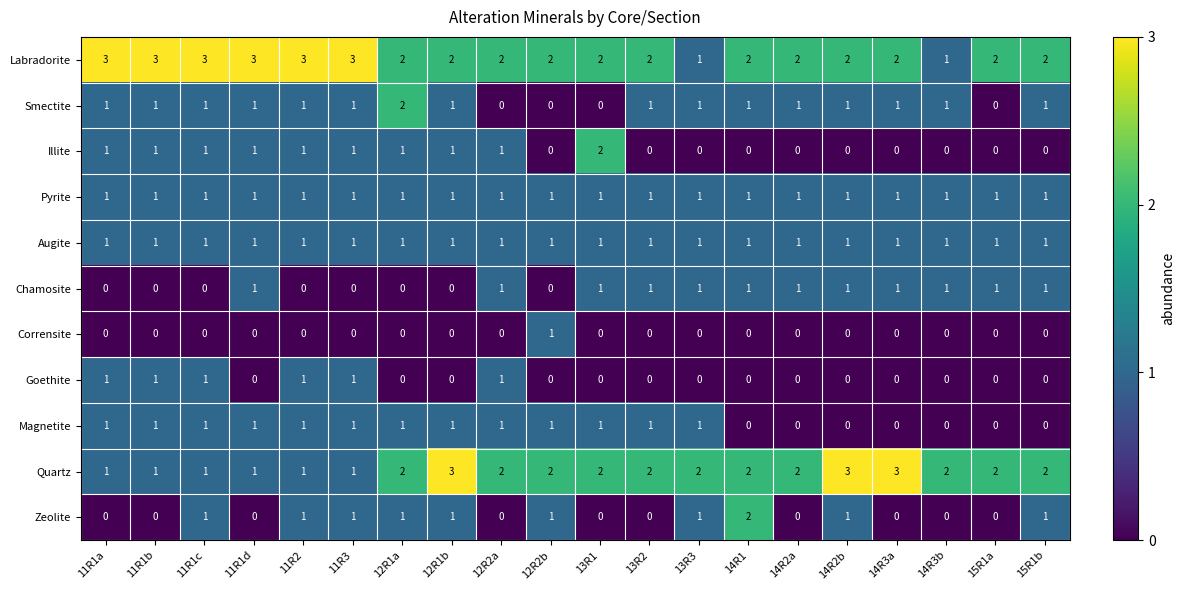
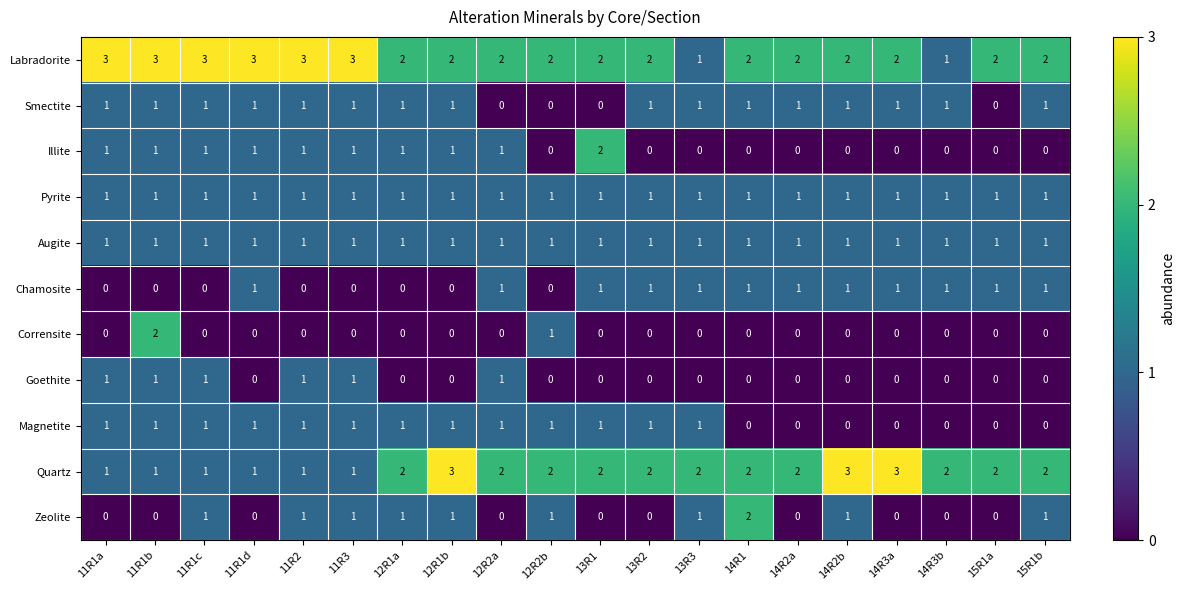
  {
    "Smectite": {
      "11R1a": 1,
      "11R1b": 1,
      "11R1c": 1,
      "11R1d": 1,
      "11R2": 1,
      "11R3": 1,
-     "12R1a": 2,
+     "12R1a": 1,
      "12R1b": 1,
      "12R2a": 0,
      "12R2b": 0,
      "13R1": 0,
      "13R2": 1,
      "13R3": 1,
      "14R1": 1,
      "14R2a": 1,
      "14R2b": 1,
      "14R3a": 1,
      "14R3b": 1,
      "15R1a": 0,
      "15R1b": 1
    },
    "Corrensite": {
      "11R1a": 0,
-     "11R1b": 0,
+     "11R1b": 2,
      "11R1c": 0,
      "11R1d": 0,
      "11R2": 0,
      "11R3": 0,
      "12R1a": 0,
      "12R1b": 0,
      "12R2a": 0,
      "12R2b": 1,
      "13R1": 0,
      "13R2": 0,
      "13R3": 0,
      "14R1": 0,
      "14R2a": 0,
      "14R2b": 0,
      "14R3a": 0,
      "14R3b": 0,
      "15R1a": 0,
      "15R1b": 0
    }
  }
